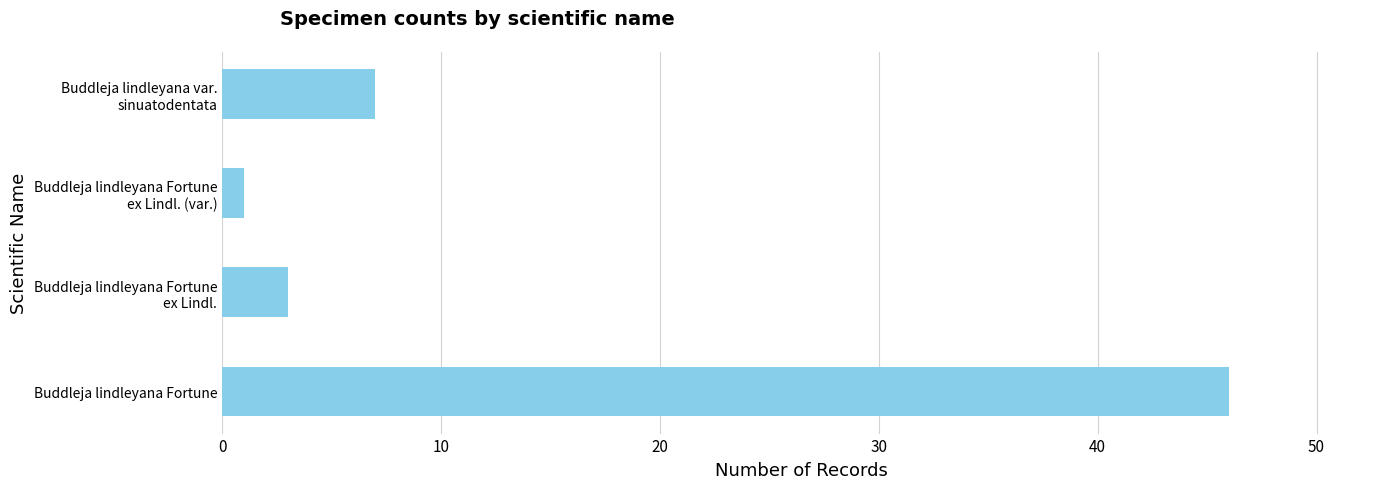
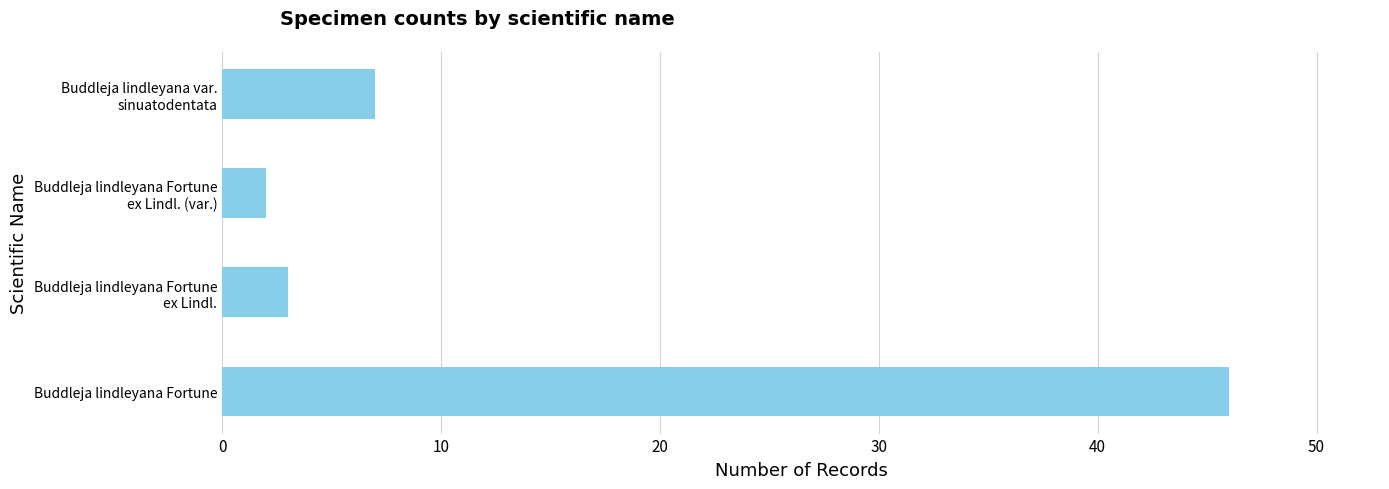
  {
    "Buddleja lindleyana var. sinuatodentata": 7,
-   "Buddleja lindleyana Fortune ex Lindl. (var.)": 1,
+   "Buddleja lindleyana Fortune ex Lindl. (var.)": 2,
    "Buddleja lindleyana Fortune ex Lindl.": 3,
    "Buddleja lindleyana Fortune": 46
  }
